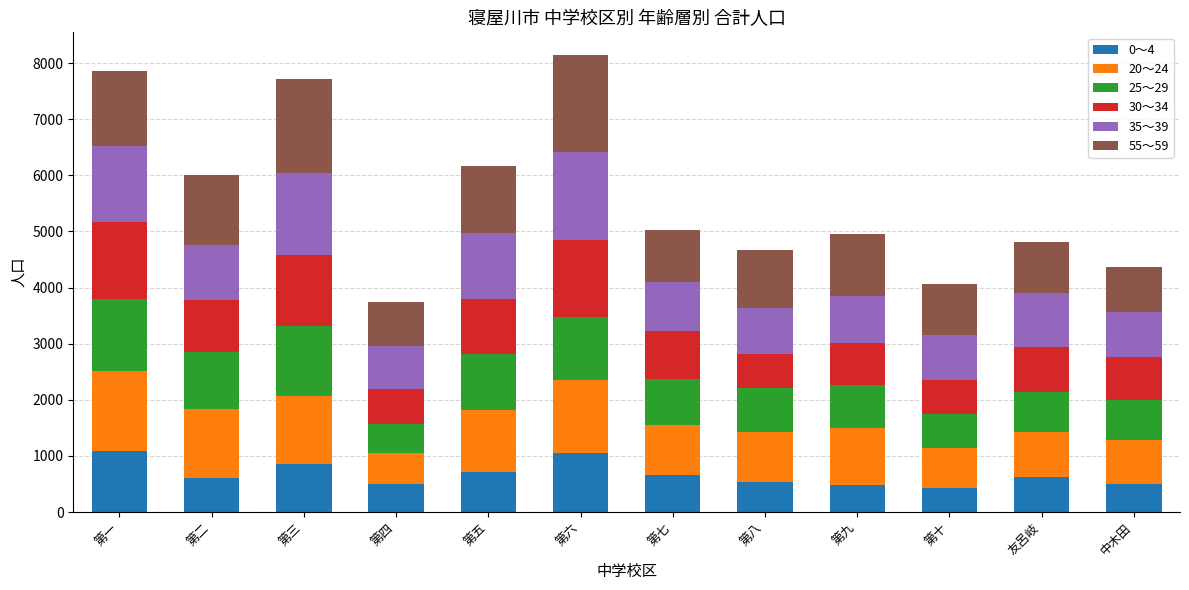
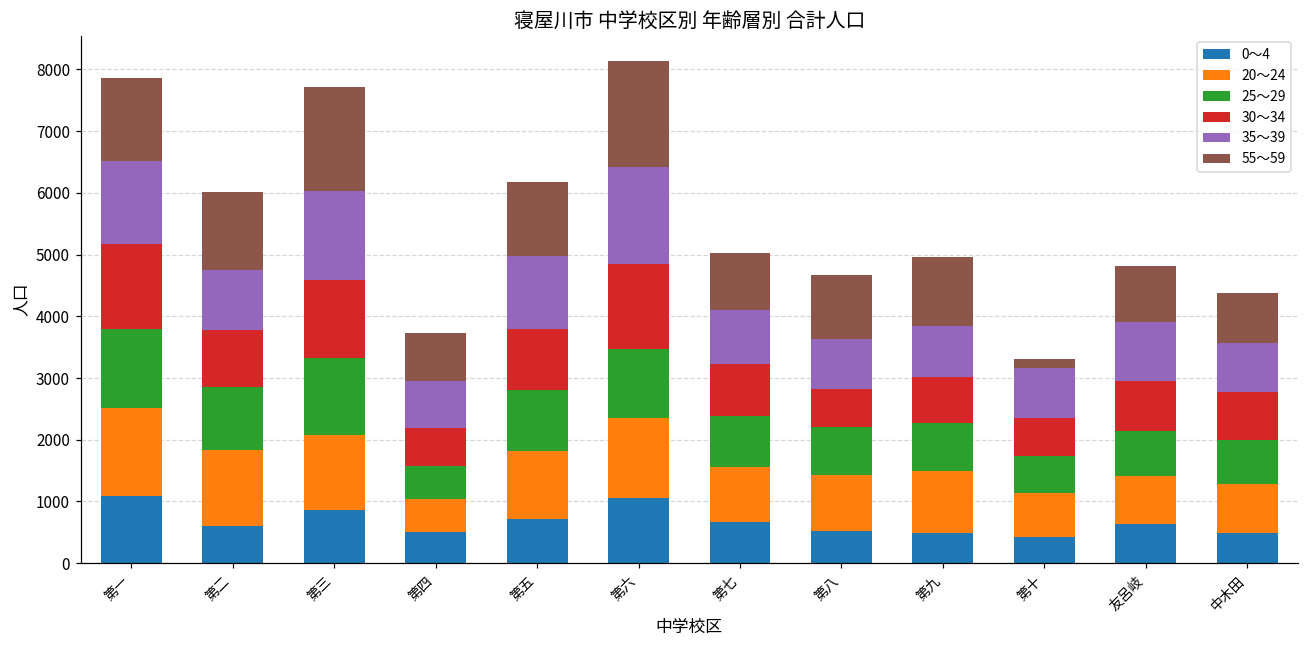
  {
    "0～4": {
      "第一": 1100,
      "第二": 600,
      "第三": 900,
      "第四": 500,
      "第五": 700,
      "第六": 1100,
      "第七": 700,
      "第八": 500,
      "第九": 500,
      "第十": 400,
      "友呂岐": 600,
      "中木田": 500
    },
    "20～24": {
      "第一": 1400,
      "第二": 1200,
      "第三": 1200,
      "第四": 500,
      "第五": 1100,
      "第六": 1300,
      "第七": 900,
      "第八": 900,
      "第九": 1000,
      "第十": 700,
      "友呂岐": 800,
      "中木田": 800
    },
    "25～29": {
      "第一": 1300,
      "第二": 1000,
      "第三": 1200,
      "第四": 500,
      "第五": 1000,
      "第六": 1100,
      "第七": 800,
      "第八": 800,
      "第九": 800,
      "第十": 600,
      "友呂岐": 700,
      "中木田": 700
    },
    "30～34": {
      "第一": 1400,
      "第二": 900,
      "第三": 1300,
      "第四": 600,
      "第五": 1000,
      "第六": 1400,
      "第七": 800,
      "第八": 600,
      "第九": 700,
      "第十": 600,
      "友呂岐": 800,
      "中木田": 800
    },
    "35～39": {
      "第一": 1300,
      "第二": 1000,
      "第三": 1400,
      "第四": 800,
      "第五": 1200,
      "第六": 1600,
      "第七": 900,
      "第八": 800,
      "第九": 800,
      "第十": 800,
      "友呂岐": 1000,
      "中木田": 800
    },
    "55～59": {
      "第一": 1300,
      "第二": 1300,
      "第三": 1700,
      "第四": 800,
      "第五": 1200,
      "第六": 1700,
      "第七": 900,
      "第八": 1000,
      "第九": 1100,
-     "第十": 900,
+     "第十": 200,
      "友呂岐": 900,
      "中木田": 800
    }
  }
